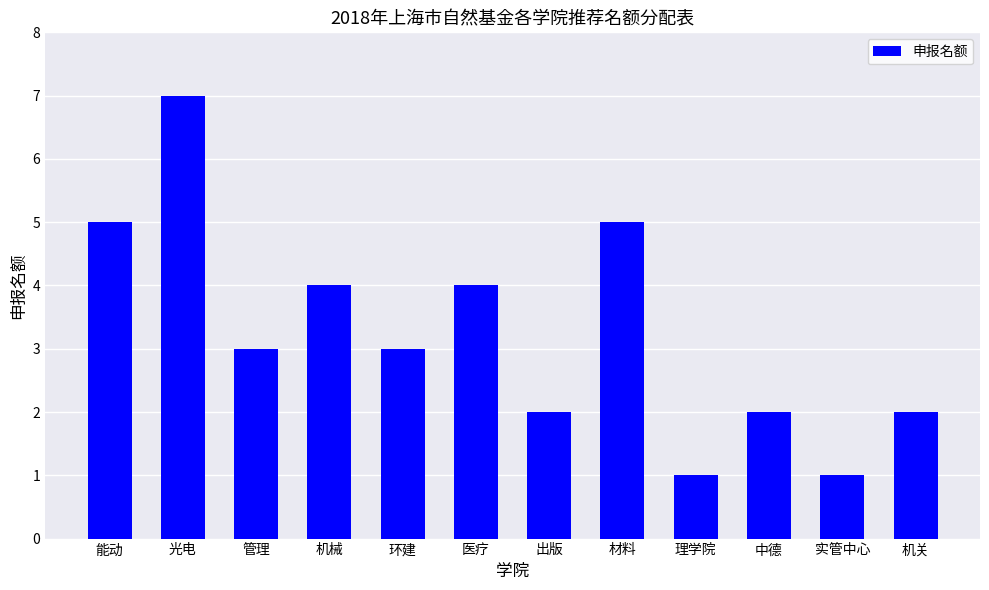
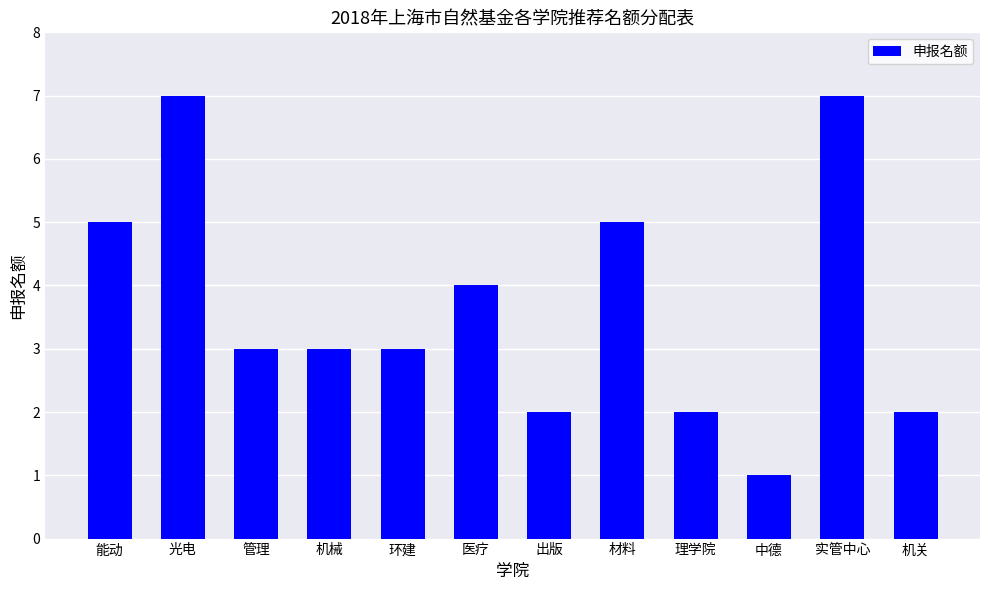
  {
    "能动": 5,
    "光电": 7,
    "管理": 3,
-   "机械": 4,
+   "机械": 3,
    "环建": 3,
    "医疗": 4,
    "出版": 2,
    "材料": 5,
-   "理学院": 1,
-   "中德": 2,
-   "实管中心": 1,
+   "理学院": 2,
+   "中德": 1,
+   "实管中心": 7,
    "机关": 2
  }
